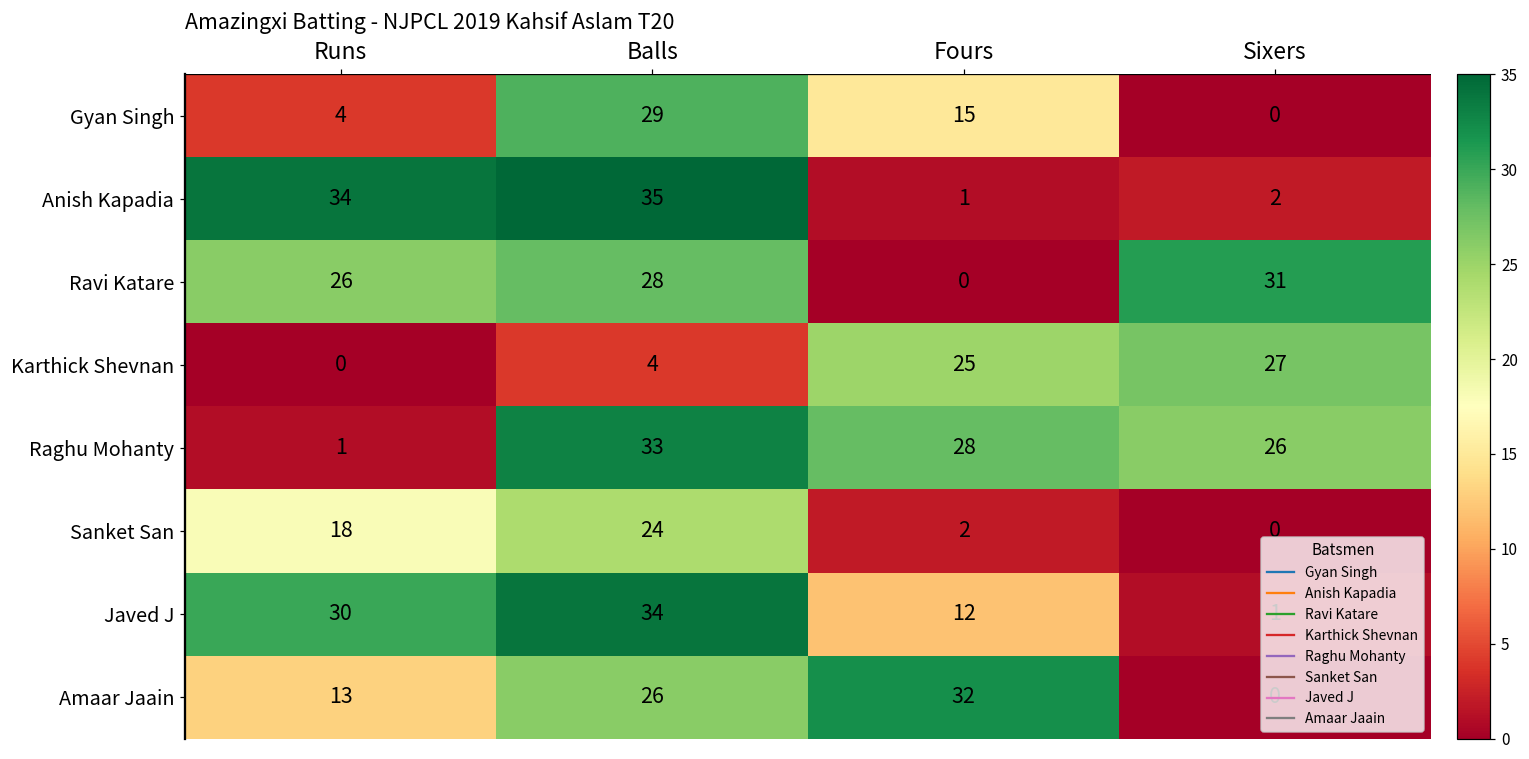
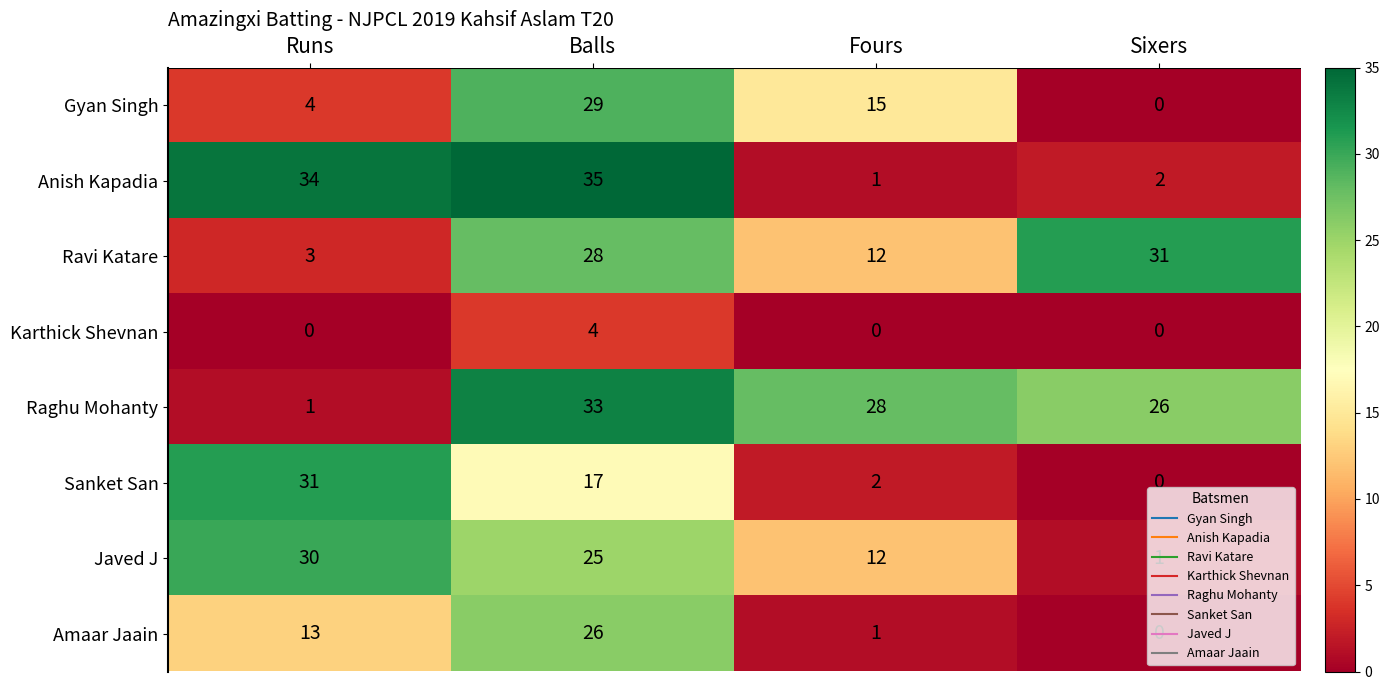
  {
    "Gyan Singh": {
      "Runs": 4,
      "Balls": 29,
      "Fours": 15,
      "Sixers": 0
    },
    "Anish Kapadia": {
      "Runs": 34,
      "Balls": 35,
      "Fours": 1,
      "Sixers": 2
    },
    "Ravi Katare": {
-     "Runs": 26,
+     "Runs": 3,
      "Balls": 28,
-     "Fours": 0,
+     "Fours": 12,
      "Sixers": 31
    },
    "Karthick Shevnan": {
      "Runs": 0,
      "Balls": 4,
-     "Fours": 25,
-     "Sixers": 27
+     "Fours": 0,
+     "Sixers": 0
    },
    "Raghu Mohanty": {
      "Runs": 1,
      "Balls": 33,
      "Fours": 28,
      "Sixers": 26
    },
    "Sanket San": {
-     "Runs": 18,
-     "Balls": 24,
+     "Runs": 31,
+     "Balls": 17,
      "Fours": 2
    },
    "Javed J": {
      "Runs": 30,
-     "Balls": 34,
+     "Balls": 25,
      "Fours": 12
    },
    "Amaar Jaain": {
      "Runs": 13,
      "Balls": 26,
-     "Fours": 32
+     "Fours": 1
    }
  }
